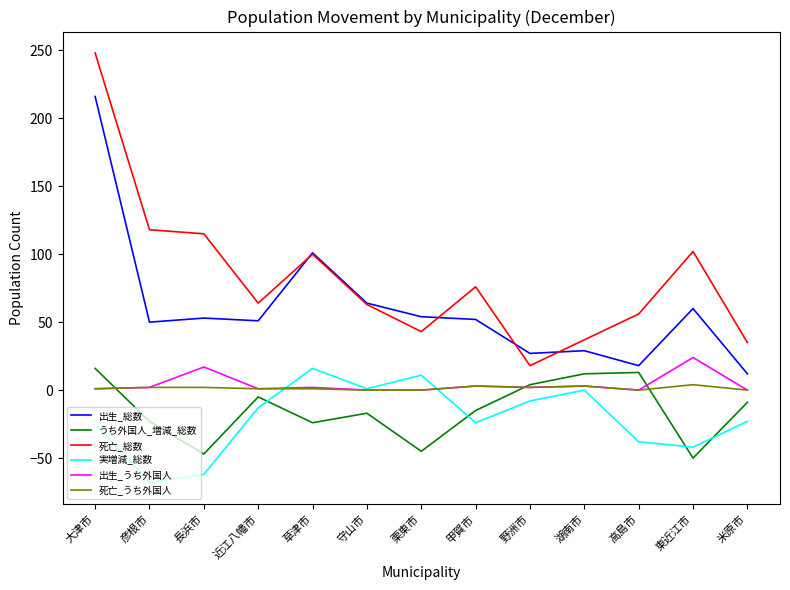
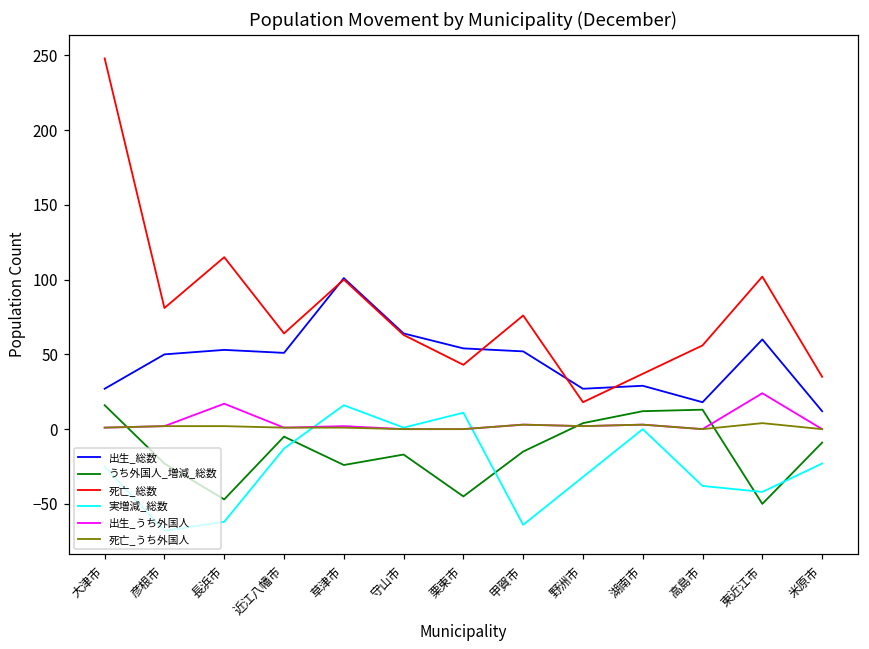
  {
    "出生_総数": {
-     "大津市": 216,
+     "大津市": 27,
      "彦根市": 50,
      "長浜市": 53,
      "近江八幡市": 51,
      "栗東市": 54,
      "甲賀市": 52,
      "野洲市": 27,
      "湖南市": 29,
      "高島市": 18,
      "東近江市": 60,
      "米原市": 12
    },
    "うち外国人_増減_総数": {
      "大津市": 16,
      "長浜市": -47,
      "近江八幡市": -5,
      "草津市": -24,
      "守山市": -17,
      "栗東市": -45,
      "甲賀市": -15,
      "野洲市": 4,
      "湖南市": 12,
      "高島市": 13,
      "東近江市": -50,
      "米原市": -9
    },
    "死亡_総数": {
      "大津市": 248,
-     "彦根市": 118,
+     "彦根市": 81,
      "長浜市": 115,
      "近江八幡市": 64,
      "栗東市": 43,
      "甲賀市": 76,
      "野洲市": 18,
      "湖南市": 37,
      "高島市": 56,
      "東近江市": 102,
      "米原市": 35
    },
    "実増減_総数": {
      "長浜市": -62,
      "近江八幡市": -13,
      "草津市": 16,
      "栗東市": 11,
-     "甲賀市": -24,
-     "野洲市": -8,
+     "甲賀市": -64,
+     "野洲市": -32,
      "湖南市": 0,
      "高島市": -38,
      "東近江市": -42,
      "米原市": -23
    },
    "出生_うち外国人": {
      "長浜市": 17,
      "東近江市": 24
    },
    "死亡_うち外国人": {
      "長浜市": 2,
      "東近江市": 4
    }
  }
